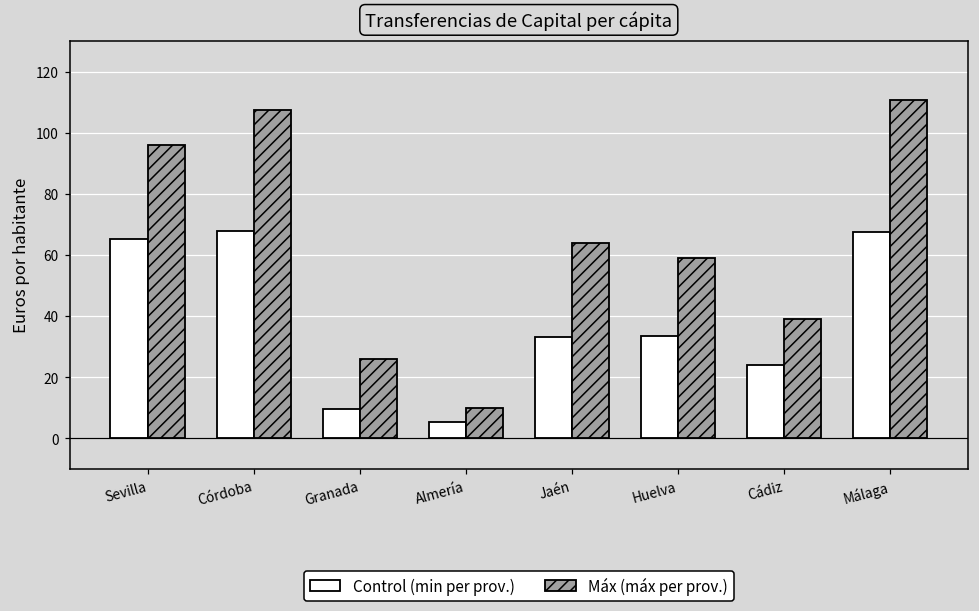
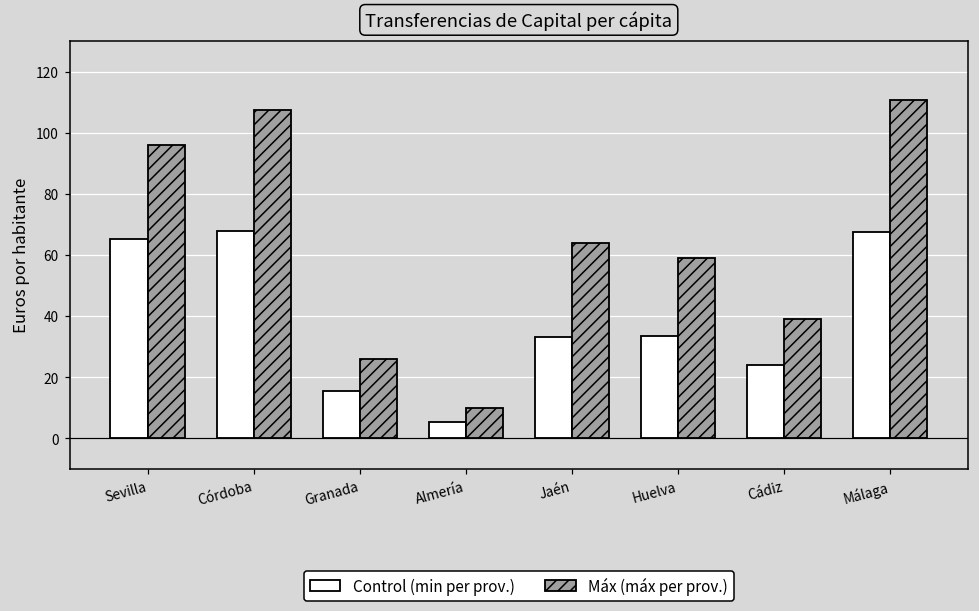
  {
    "Control (min per prov.)": {
      "Sevilla": 65,
      "Córdoba": 68,
-     "Granada": 10,
+     "Granada": 16,
      "Almería": 5,
      "Jaén": 33,
      "Huelva": 34,
      "Cádiz": 24,
      "Málaga": 67
    },
    "Máx (máx per prov.)": {
      "Sevilla": 96,
      "Córdoba": 108,
      "Granada": 26,
      "Almería": 10,
      "Jaén": 64,
      "Huelva": 59,
      "Cádiz": 39,
      "Málaga": 111
    }
  }
